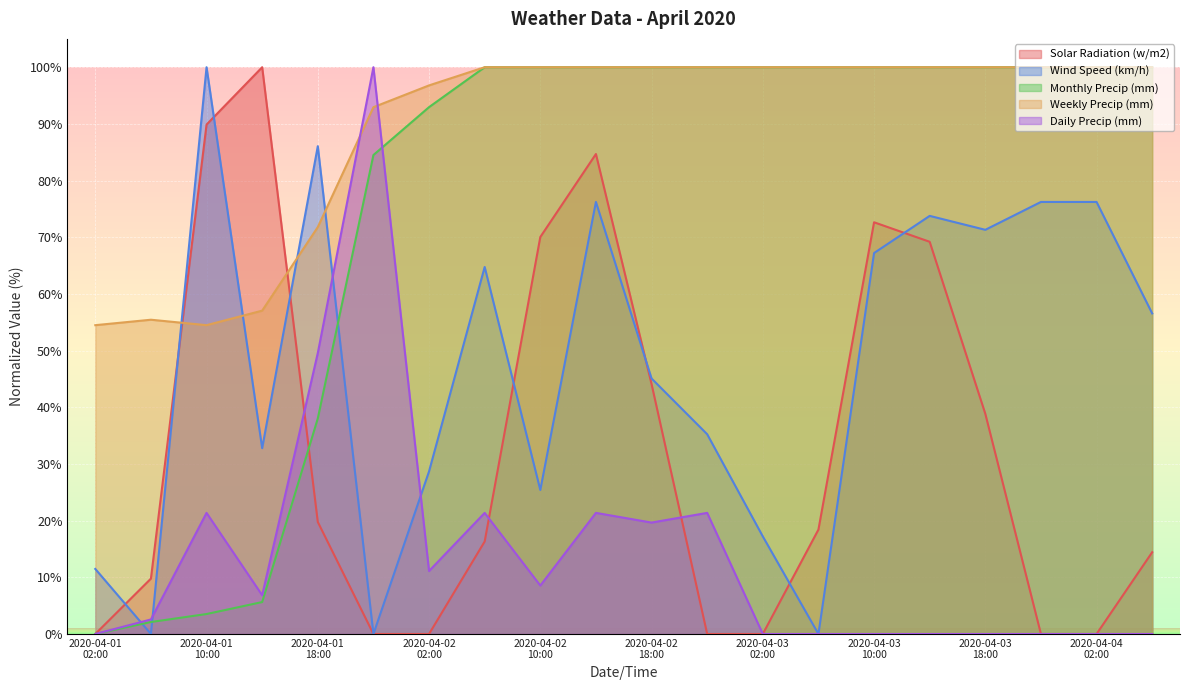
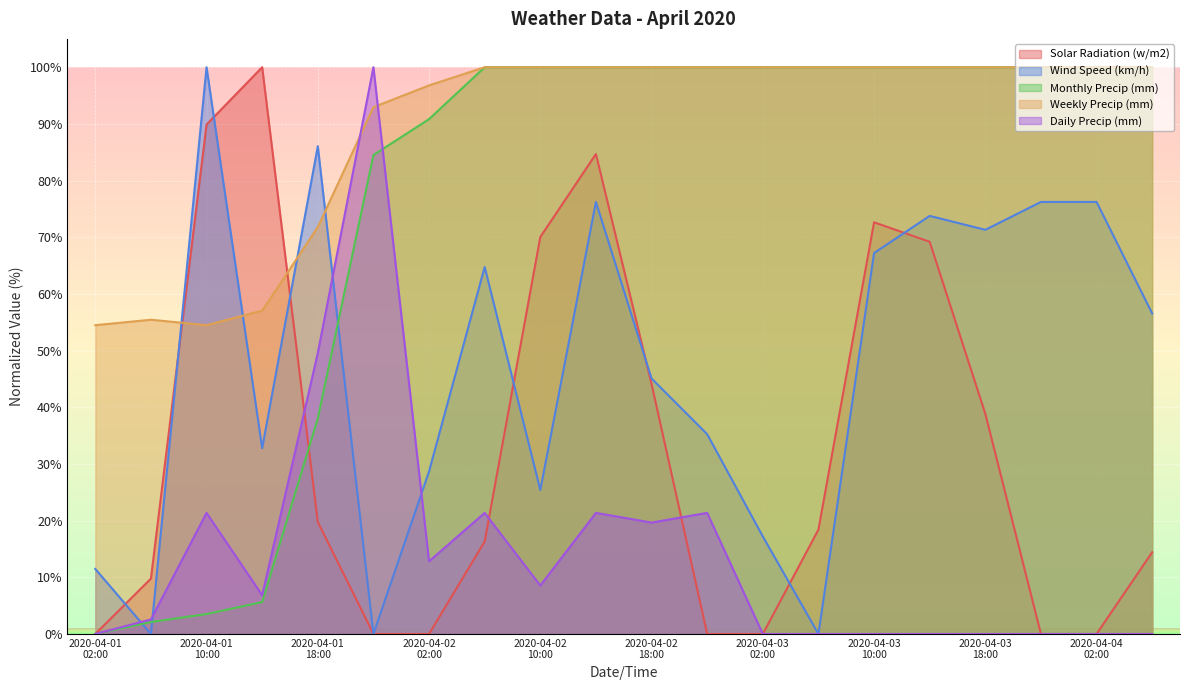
  {
    "Wind Speed (km/h)": {
      "2020-04-01 02:00": "11%",
      "2020-04-01 10:00": "100%",
      "2020-04-01 18:00": "86%",
      "2020-04-02 02:00": "29%",
      "2020-04-02 10:00": "25%",
      "2020-04-02 18:00": "45%",
      "2020-04-03 02:00": "17%",
      "2020-04-03 10:00": "67%",
      "2020-04-03 18:00": "71%",
      "2020-04-04 02:00": "76%"
    },
    "Monthly Precip (mm)": {
      "2020-04-01 10:00": "4%",
      "2020-04-01 18:00": "38%",
-     "2020-04-02 02:00": "93%"
+     "2020-04-02 02:00": "91%"
    },
    "Daily Precip (mm)": {
      "2020-04-01 10:00": "21%",
      "2020-04-01 18:00": "50%",
-     "2020-04-02 02:00": "11%",
+     "2020-04-02 02:00": "13%",
      "2020-04-02 10:00": "9%",
      "2020-04-02 18:00": "20%",
      "2020-04-03 10:00": "0%",
      "2020-04-03 18:00": "0%"
    }
  }
